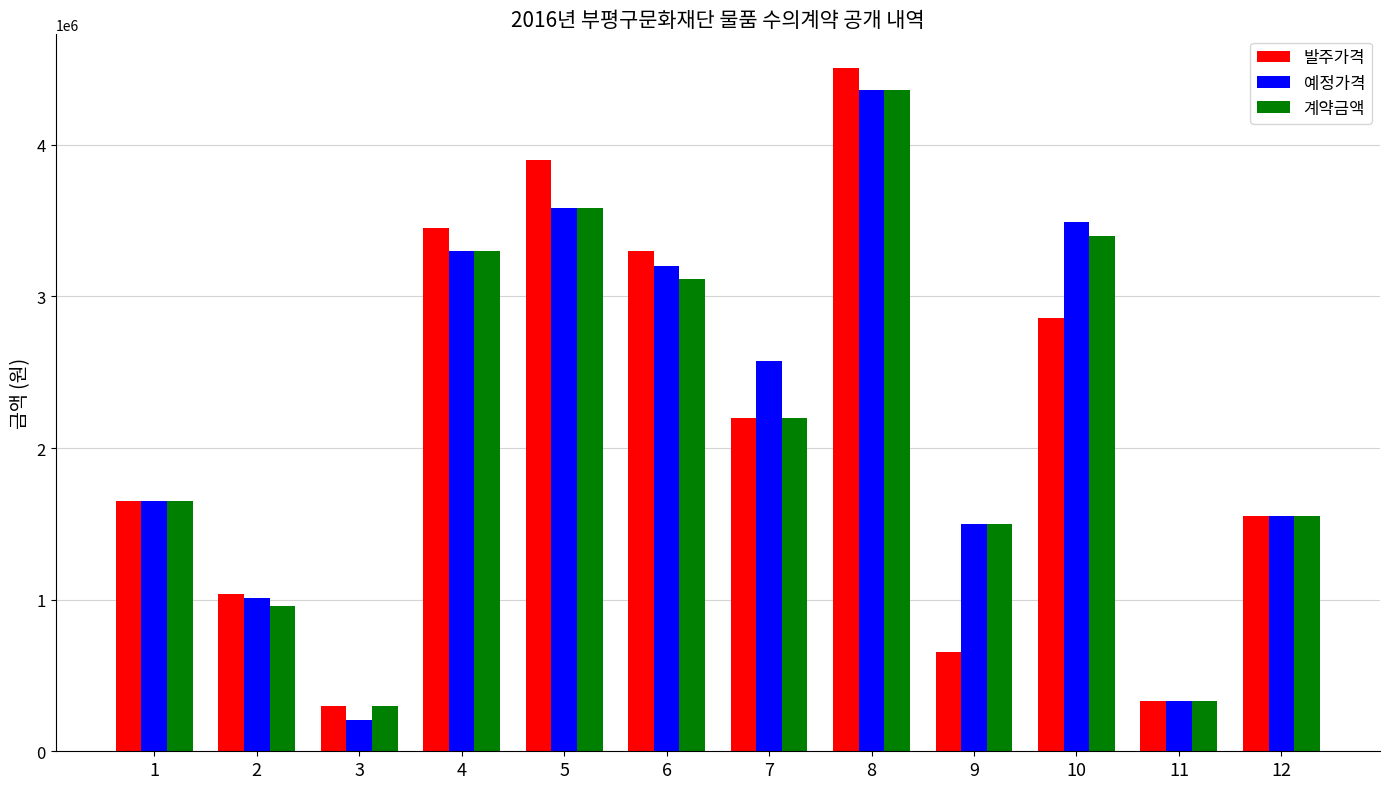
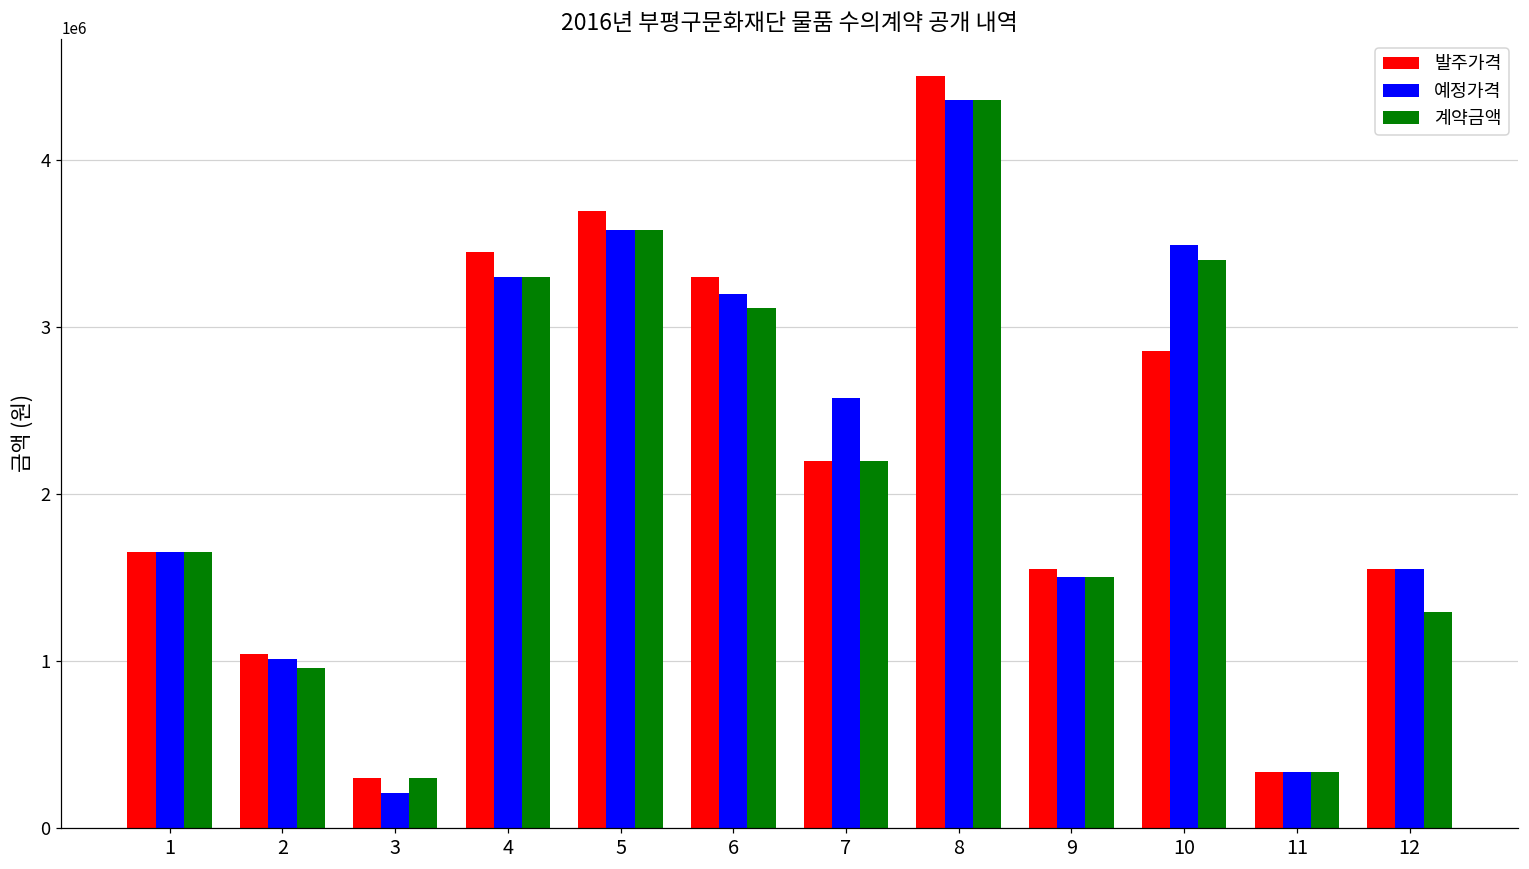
  {
    "발주가격": {
      "1": 1650000,
      "2": 1040000,
      "3": 300000,
      "4": 3450000,
-     "5": 3900000,
+     "5": 3700000,
      "6": 3300000,
      "7": 2200000,
      "8": 4500000,
-     "9": 650000,
+     "9": 1550000,
      "10": 2860000,
      "11": 330000,
      "12": 1550000
    },
    "예정가격": {
      "1": 1650000,
      "2": 1010000,
      "3": 200000,
      "4": 3300000,
      "5": 3580000,
      "6": 3200000,
      "7": 2570000,
      "8": 4360000,
      "9": 1500000,
      "10": 3490000,
      "11": 330000,
      "12": 1550000
    },
    "계약금액": {
      "1": 1650000,
      "2": 960000,
      "3": 300000,
      "4": 3300000,
      "5": 3580000,
      "6": 3120000,
      "7": 2200000,
      "8": 4360000,
      "9": 1500000,
      "10": 3400000,
      "11": 330000,
-     "12": 1550000
+     "12": 1290000
    }
  }
